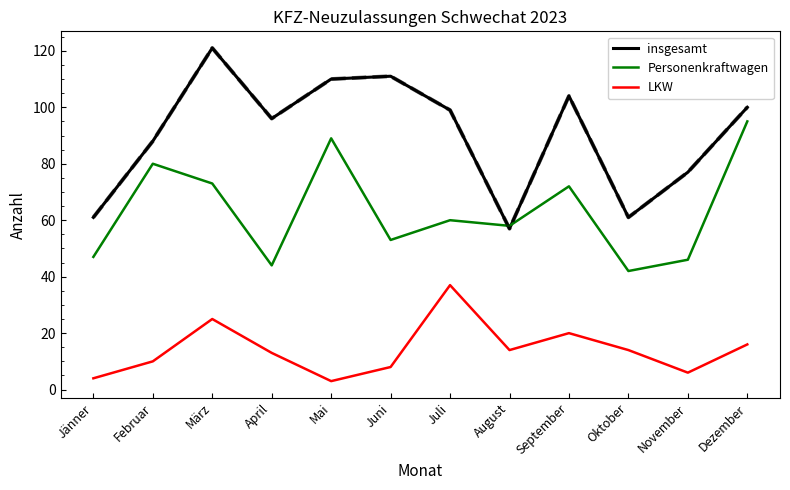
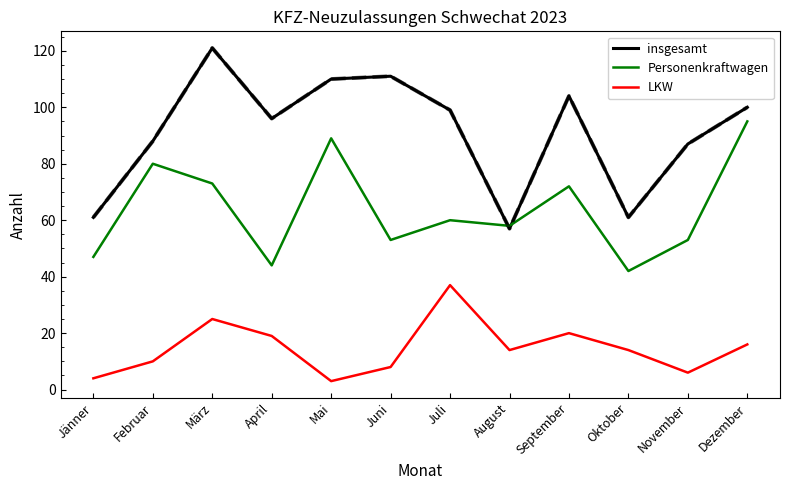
  {
    "insgesamt": {
      "Jänner": 61,
      "Februar": 88,
      "März": 121,
      "April": 96,
      "Mai": 110,
      "Juni": 111,
      "Juli": 99,
      "August": 57,
      "September": 104,
      "Oktober": 61,
-     "November": 77,
+     "November": 87,
      "Dezember": 100
    },
    "Personenkraftwagen": {
      "Jänner": 47,
      "Februar": 80,
      "März": 73,
      "April": 44,
      "Mai": 89,
      "Juni": 53,
      "Juli": 60,
      "August": 58,
      "September": 72,
      "Oktober": 42,
-     "November": 46,
+     "November": 53,
      "Dezember": 95
    },
    "LKW": {
      "Jänner": 4,
      "Februar": 10,
      "März": 25,
-     "April": 13,
+     "April": 19,
      "Mai": 3,
      "Juni": 8,
      "Juli": 37,
      "August": 14,
      "September": 20,
      "Oktober": 14,
      "November": 6,
      "Dezember": 16
    }
  }
